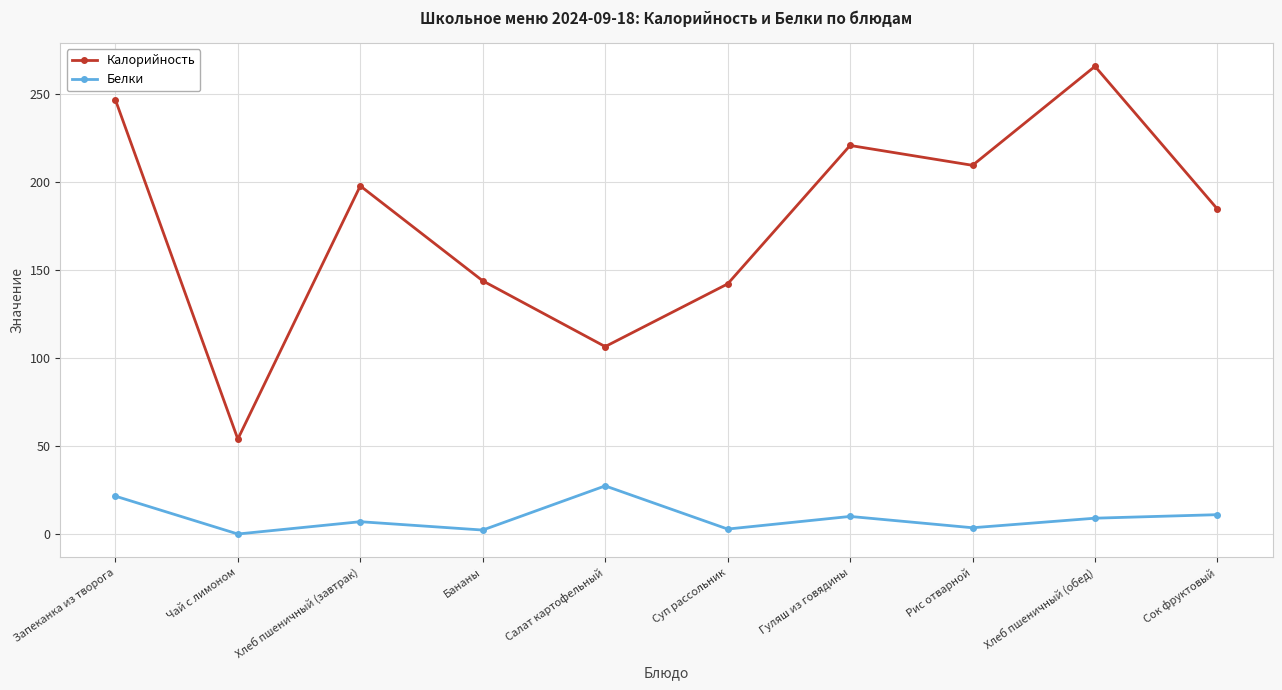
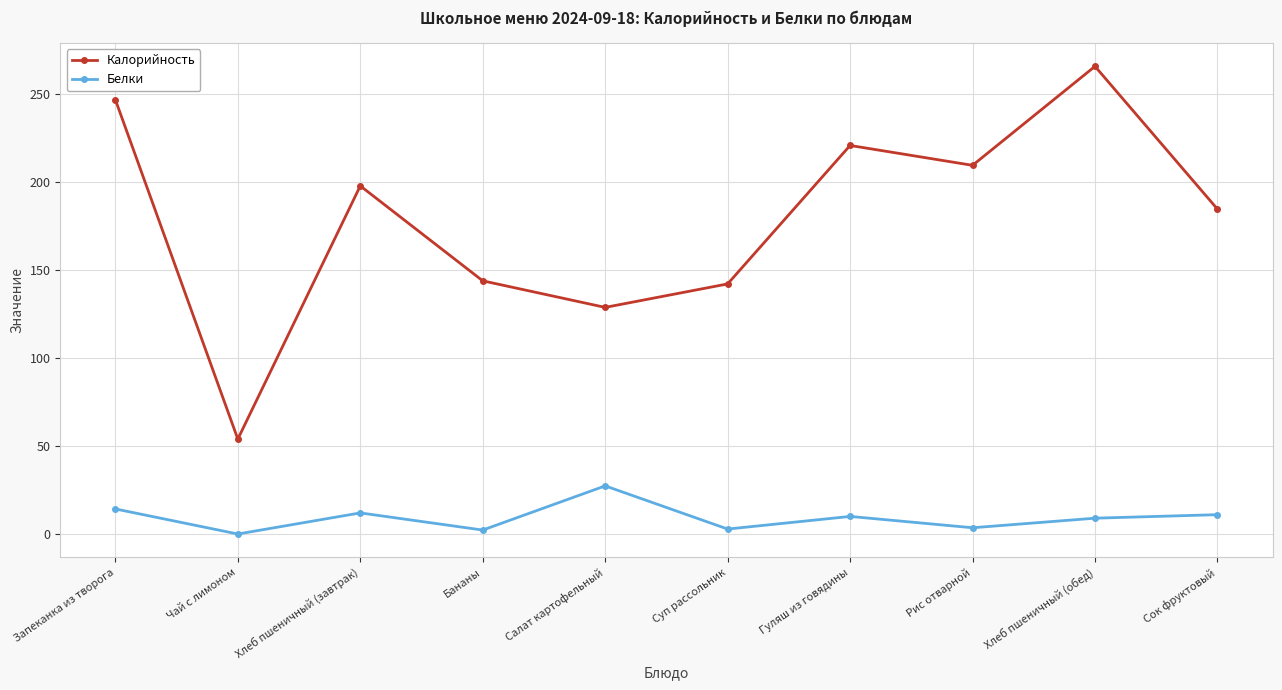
  {
    "Калорийность": {
      "Запеканка из творога": 247,
      "Чай с лимоном": 54,
      "Хлеб пшеничный (завтрак)": 198,
      "Бананы": 144,
-     "Салат картофельный": 107,
+     "Салат картофельный": 129,
      "Суп рассольник": 142,
      "Гуляш из говядины": 221,
      "Рис отварной": 210,
      "Хлеб пшеничный (обед)": 266,
      "Сок фруктовый": 185
    },
    "Белки": {
-     "Запеканка из творога": 22,
+     "Запеканка из творога": 14,
      "Чай с лимоном": 0,
-     "Хлеб пшеничный (завтрак)": 7,
+     "Хлеб пшеничный (завтрак)": 12,
      "Бананы": 2,
      "Салат картофельный": 27,
      "Суп рассольник": 3,
      "Гуляш из говядины": 10,
      "Рис отварной": 4,
      "Хлеб пшеничный (обед)": 9,
      "Сок фруктовый": 11
    }
  }
